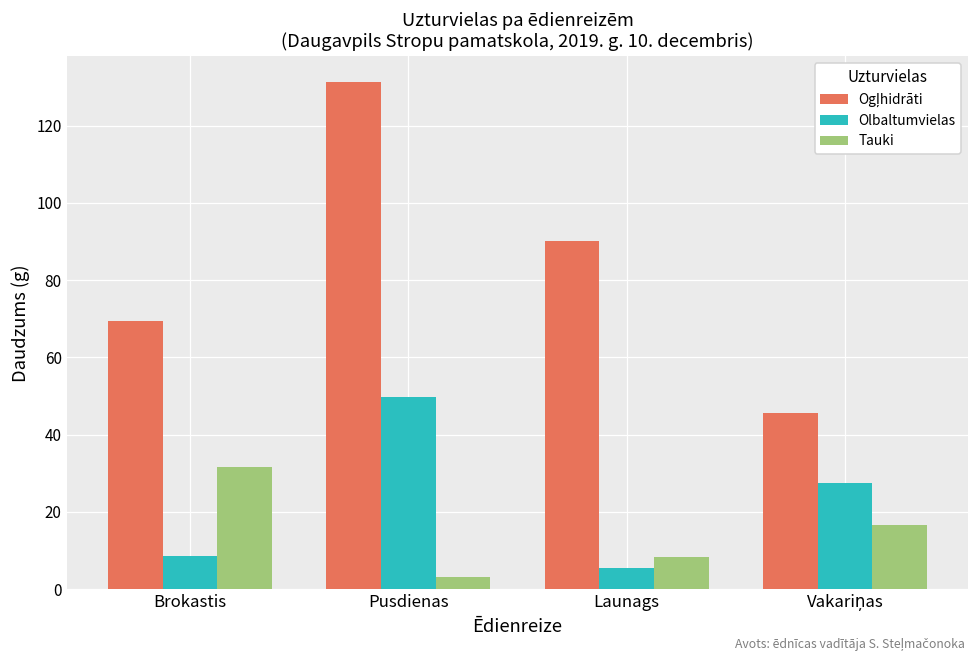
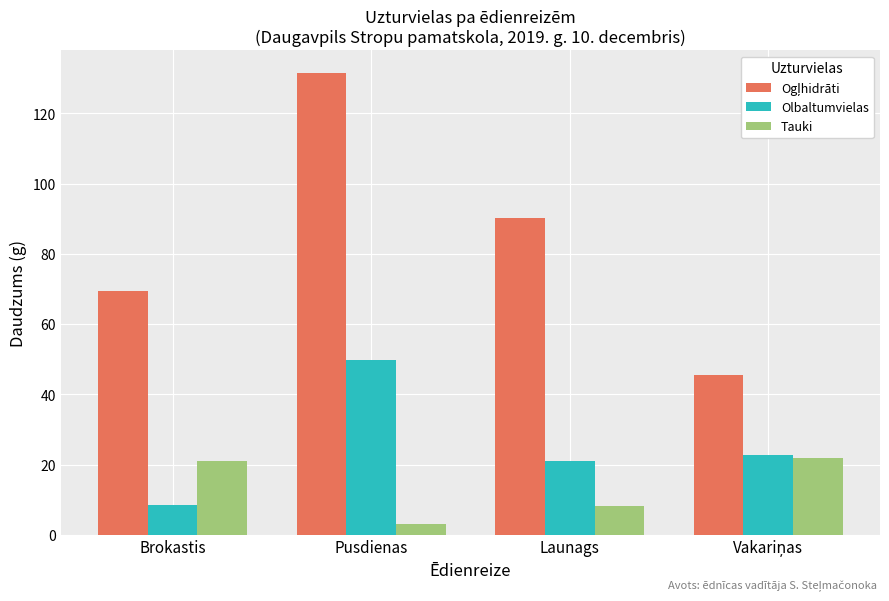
  {
    "Ogļhidrāti": {
      "Brokastis": 69,
      "Pusdienas": 131,
      "Launags": 90,
      "Vakariņas": 46
    },
    "Olbaltumvielas": {
      "Brokastis": 9,
      "Pusdienas": 50,
-     "Launags": 6,
-     "Vakariņas": 28
+     "Launags": 21,
+     "Vakariņas": 23
    },
    "Tauki": {
-     "Brokastis": 32,
+     "Brokastis": 21,
      "Pusdienas": 3,
      "Launags": 8,
-     "Vakariņas": 17
+     "Vakariņas": 22
    }
  }
